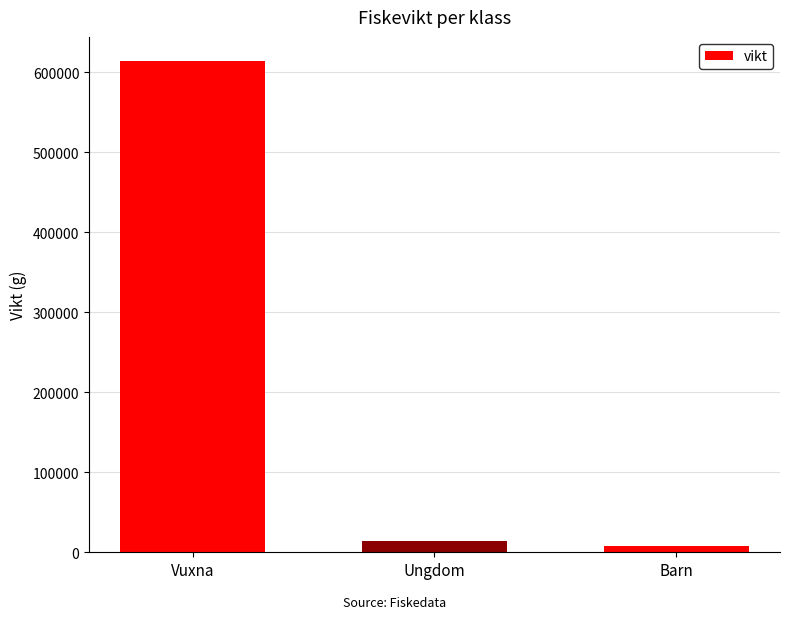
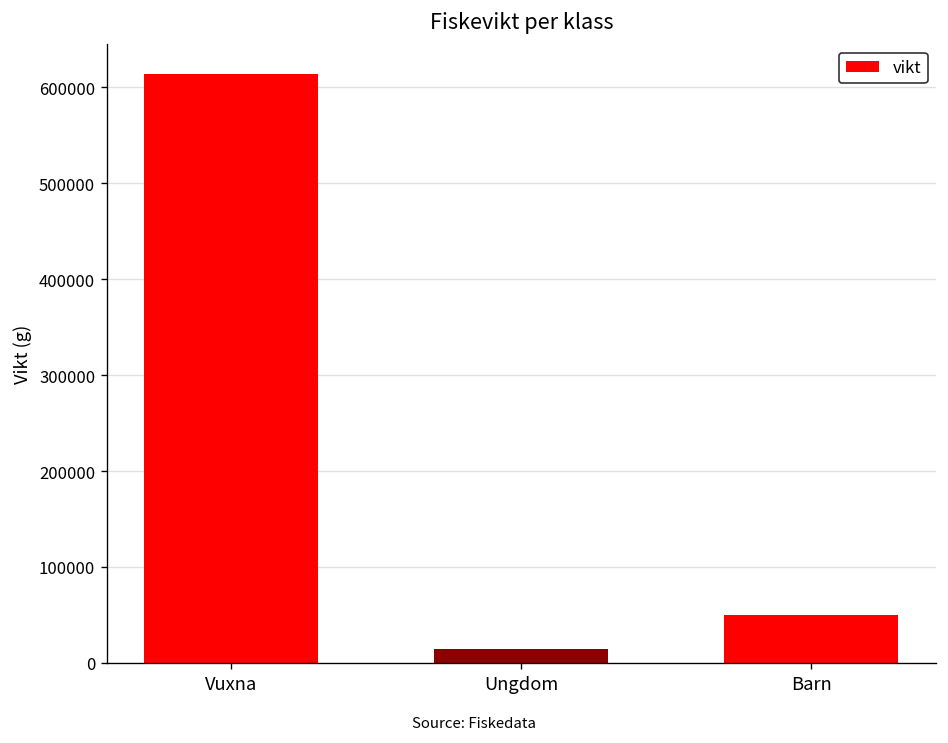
  {
    "Vuxna": 610000,
    "Ungdom": 10000,
-   "Barn": 10000
+   "Barn": 50000
  }
